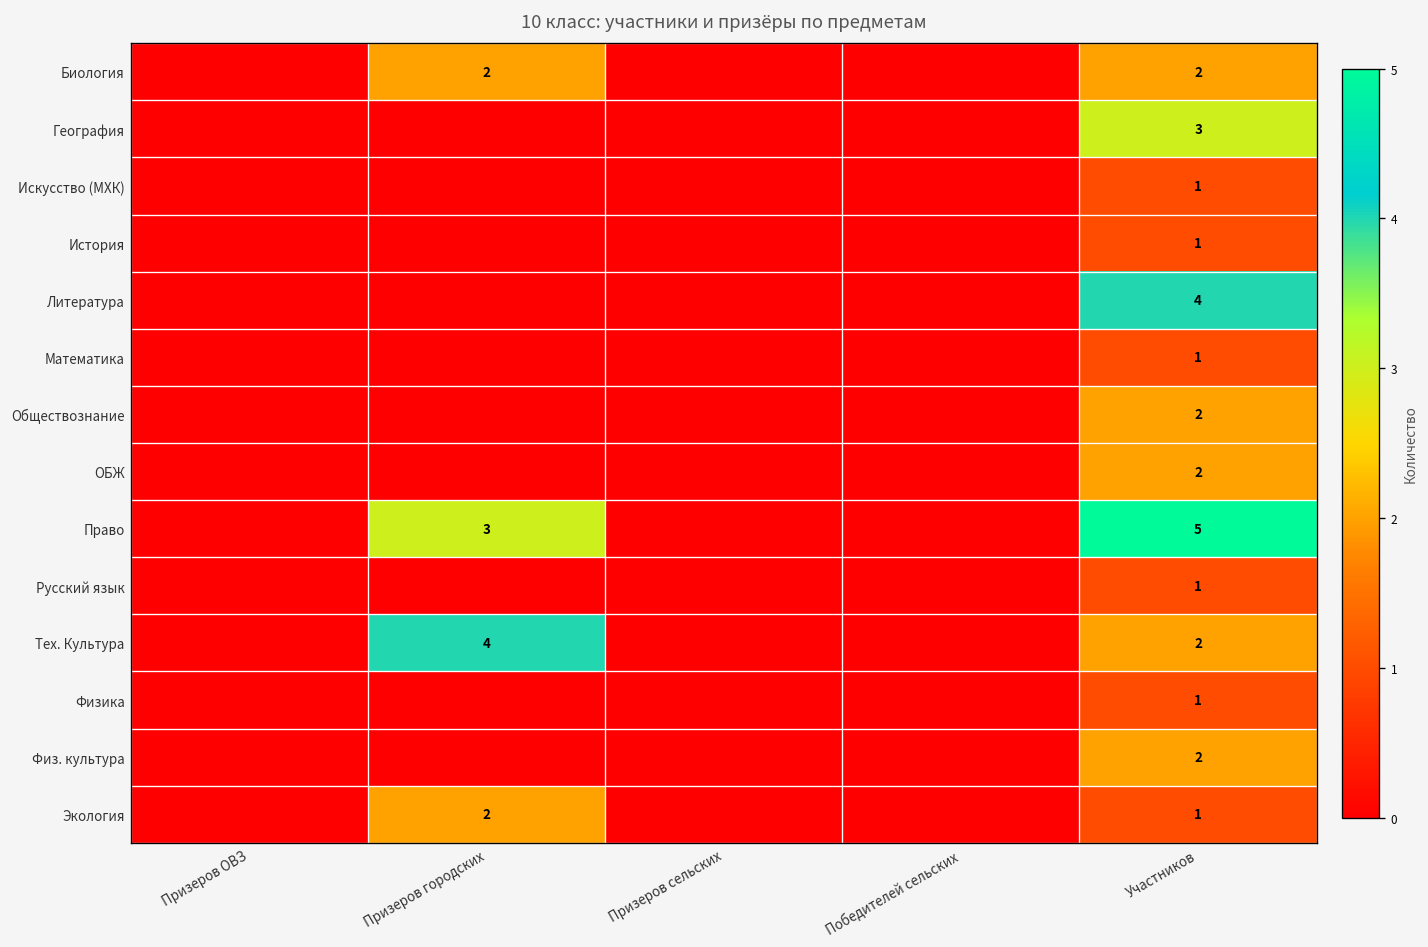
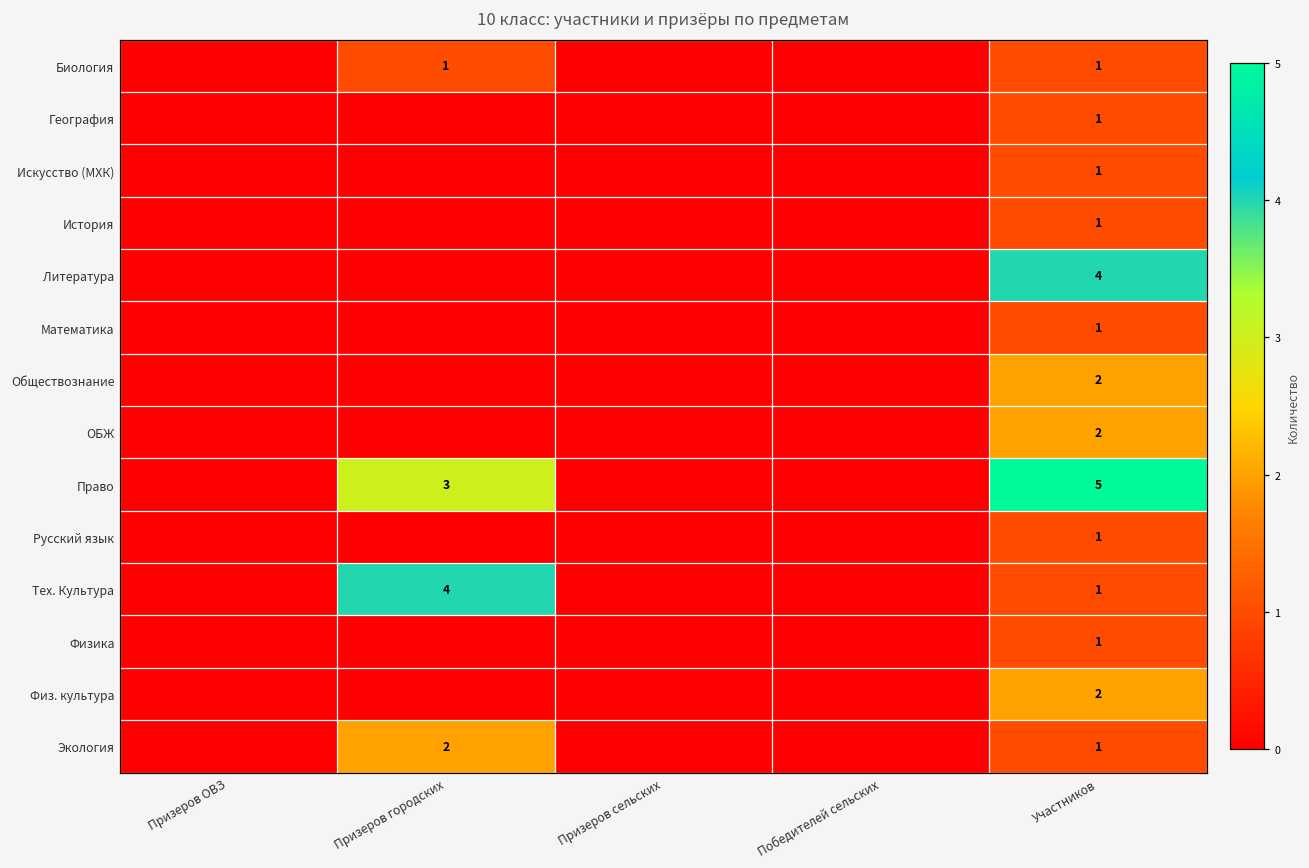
  {
    "Биология": {
-     "Призеров городских": 2,
-     "Участников": 2
+     "Призеров городских": 1,
+     "Участников": 1
    },
    "География": {
-     "Участников": 3
+     "Участников": 1
    },
    "Искусство (МХК)": {
      "Участников": 1
    },
    "История": {
      "Участников": 1
    },
    "Литература": {
      "Участников": 4
    },
    "Математика": {
      "Участников": 1
    },
    "Обществознание": {
      "Участников": 2
    },
    "ОБЖ": {
      "Участников": 2
    },
    "Право": {
      "Призеров городских": 3,
      "Участников": 5
    },
    "Русский язык": {
      "Участников": 1
    },
    "Тех. Культура": {
      "Призеров городских": 4,
-     "Участников": 2
+     "Участников": 1
    },
    "Физика": {
      "Участников": 1
    },
    "Физ. культура": {
      "Участников": 2
    },
    "Экология": {
      "Призеров городских": 2,
      "Участников": 1
    }
  }
